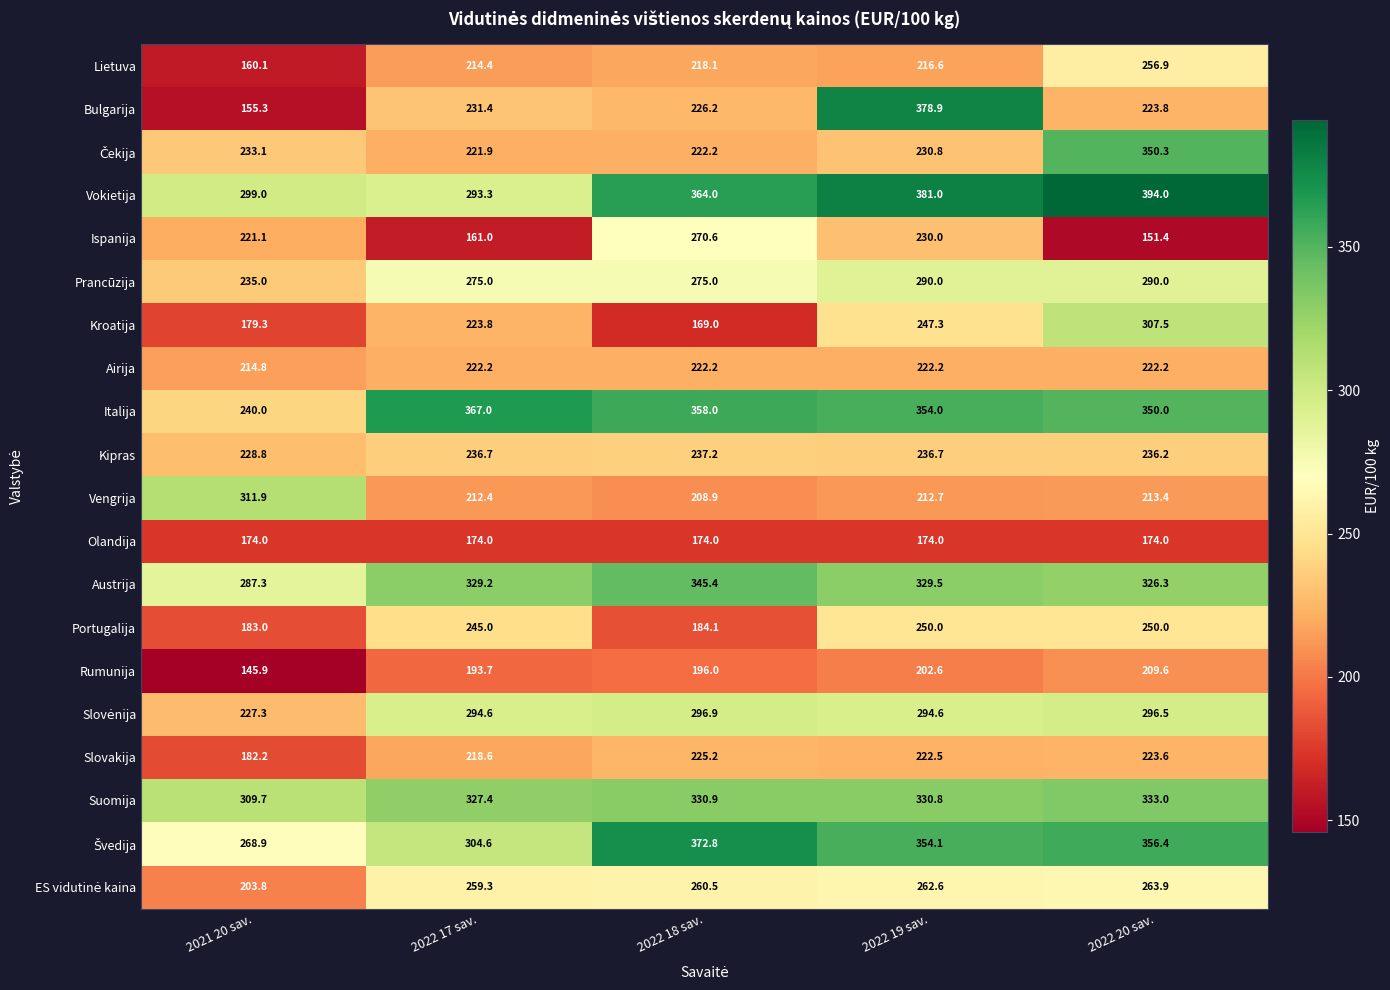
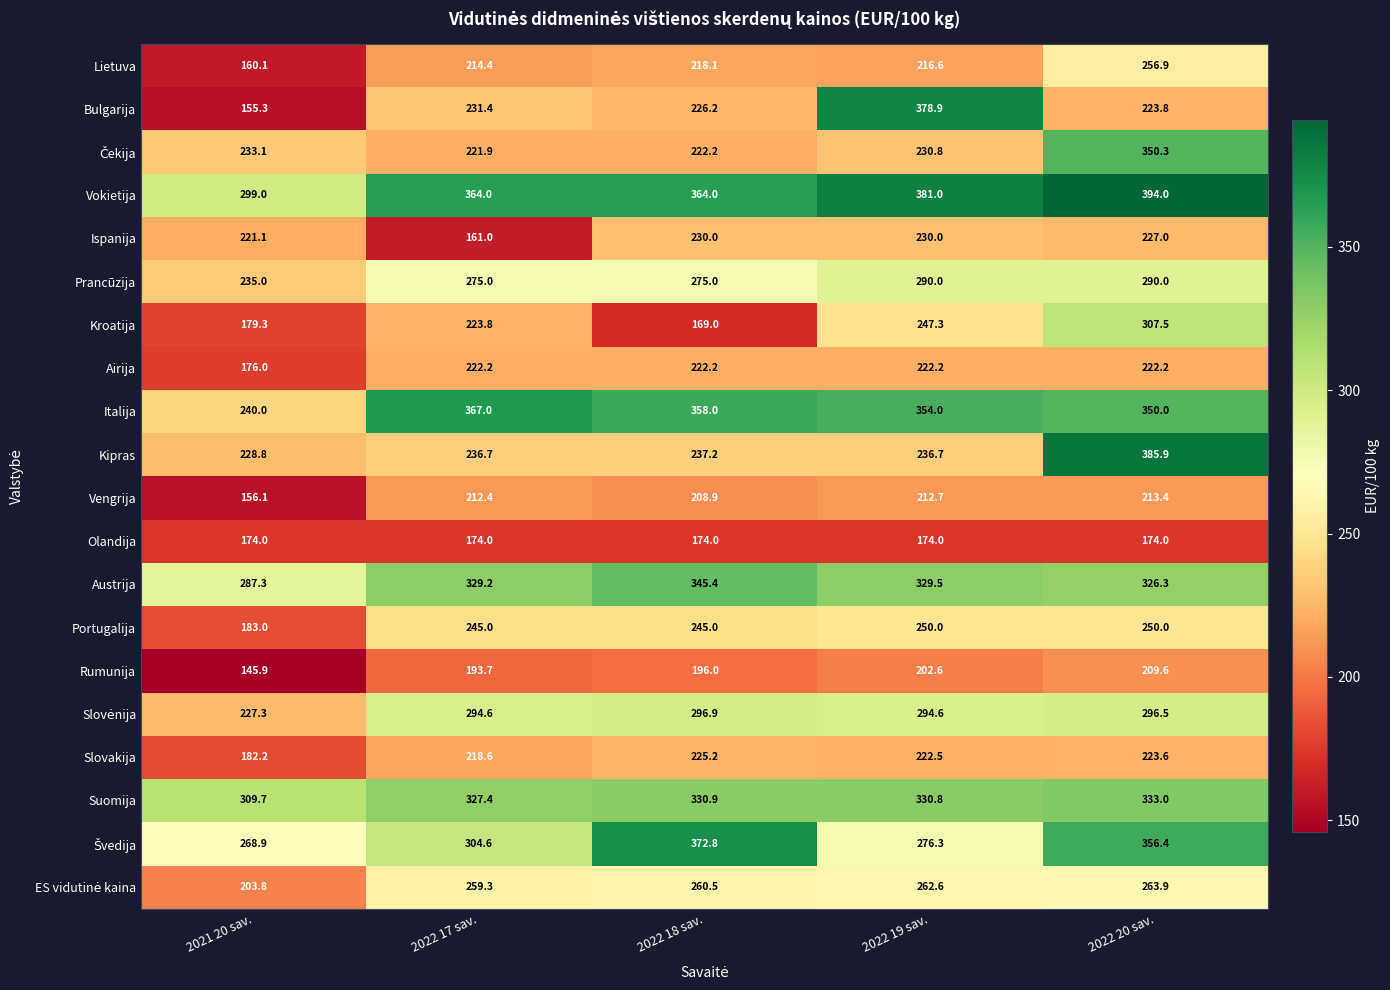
  {
    "Lietuva": {
      "2021 20 sav.": 160.1,
      "2022 17 sav.": 214.4,
      "2022 18 sav.": 218.1,
      "2022 19 sav.": 216.6,
      "2022 20 sav.": 256.9
    },
    "Bulgarija": {
      "2021 20 sav.": 155.3,
      "2022 17 sav.": 231.4,
      "2022 18 sav.": 226.2,
      "2022 19 sav.": 378.9,
      "2022 20 sav.": 223.8
    },
    "Čekija": {
      "2021 20 sav.": 233.1,
      "2022 17 sav.": 221.9,
      "2022 18 sav.": 222.2,
      "2022 19 sav.": 230.8,
      "2022 20 sav.": 350.3
    },
    "Vokietija": {
      "2021 20 sav.": 299.0,
-     "2022 17 sav.": 293.3,
+     "2022 17 sav.": 364.0,
      "2022 18 sav.": 364.0,
      "2022 19 sav.": 381.0,
      "2022 20 sav.": 394.0
    },
    "Ispanija": {
      "2021 20 sav.": 221.1,
      "2022 17 sav.": 161.0,
-     "2022 18 sav.": 270.6,
+     "2022 18 sav.": 230.0,
      "2022 19 sav.": 230.0,
-     "2022 20 sav.": 151.4
+     "2022 20 sav.": 227.0
    },
    "Prancūzija": {
      "2021 20 sav.": 235.0,
      "2022 17 sav.": 275.0,
      "2022 18 sav.": 275.0,
      "2022 19 sav.": 290.0,
      "2022 20 sav.": 290.0
    },
    "Kroatija": {
      "2021 20 sav.": 179.3,
      "2022 17 sav.": 223.8,
      "2022 18 sav.": 169.0,
      "2022 19 sav.": 247.3,
      "2022 20 sav.": 307.5
    },
    "Airija": {
-     "2021 20 sav.": 214.8,
+     "2021 20 sav.": 176.0,
      "2022 17 sav.": 222.2,
      "2022 18 sav.": 222.2,
      "2022 19 sav.": 222.2,
      "2022 20 sav.": 222.2
    },
    "Italija": {
      "2021 20 sav.": 240.0,
      "2022 17 sav.": 367.0,
      "2022 18 sav.": 358.0,
      "2022 19 sav.": 354.0,
      "2022 20 sav.": 350.0
    },
    "Kipras": {
      "2021 20 sav.": 228.8,
      "2022 17 sav.": 236.7,
      "2022 18 sav.": 237.2,
      "2022 19 sav.": 236.7,
-     "2022 20 sav.": 236.2
+     "2022 20 sav.": 385.9
    },
    "Vengrija": {
-     "2021 20 sav.": 311.9,
+     "2021 20 sav.": 156.1,
      "2022 17 sav.": 212.4,
      "2022 18 sav.": 208.9,
      "2022 19 sav.": 212.7,
      "2022 20 sav.": 213.4
    },
    "Olandija": {
      "2021 20 sav.": 174.0,
      "2022 17 sav.": 174.0,
      "2022 18 sav.": 174.0,
      "2022 19 sav.": 174.0,
      "2022 20 sav.": 174.0
    },
    "Austrija": {
      "2021 20 sav.": 287.3,
      "2022 17 sav.": 329.2,
      "2022 18 sav.": 345.4,
      "2022 19 sav.": 329.5,
      "2022 20 sav.": 326.3
    },
    "Portugalija": {
      "2021 20 sav.": 183.0,
      "2022 17 sav.": 245.0,
-     "2022 18 sav.": 184.1,
+     "2022 18 sav.": 245.0,
      "2022 19 sav.": 250.0,
      "2022 20 sav.": 250.0
    },
    "Rumunija": {
      "2021 20 sav.": 145.9,
      "2022 17 sav.": 193.7,
      "2022 18 sav.": 196.0,
      "2022 19 sav.": 202.6,
      "2022 20 sav.": 209.6
    },
    "Slovėnija": {
      "2021 20 sav.": 227.3,
      "2022 17 sav.": 294.6,
      "2022 18 sav.": 296.9,
      "2022 19 sav.": 294.6,
      "2022 20 sav.": 296.5
    },
    "Slovakija": {
      "2021 20 sav.": 182.2,
      "2022 17 sav.": 218.6,
      "2022 18 sav.": 225.2,
      "2022 19 sav.": 222.5,
      "2022 20 sav.": 223.6
    },
    "Suomija": {
      "2021 20 sav.": 309.7,
      "2022 17 sav.": 327.4,
      "2022 18 sav.": 330.9,
      "2022 19 sav.": 330.8,
      "2022 20 sav.": 333.0
    },
    "Švedija": {
      "2021 20 sav.": 268.9,
      "2022 17 sav.": 304.6,
      "2022 18 sav.": 372.8,
-     "2022 19 sav.": 354.1,
+     "2022 19 sav.": 276.3,
      "2022 20 sav.": 356.4
    },
    "ES vidutinė kaina": {
      "2021 20 sav.": 203.8,
      "2022 17 sav.": 259.3,
      "2022 18 sav.": 260.5,
      "2022 19 sav.": 262.6,
      "2022 20 sav.": 263.9
    }
  }
